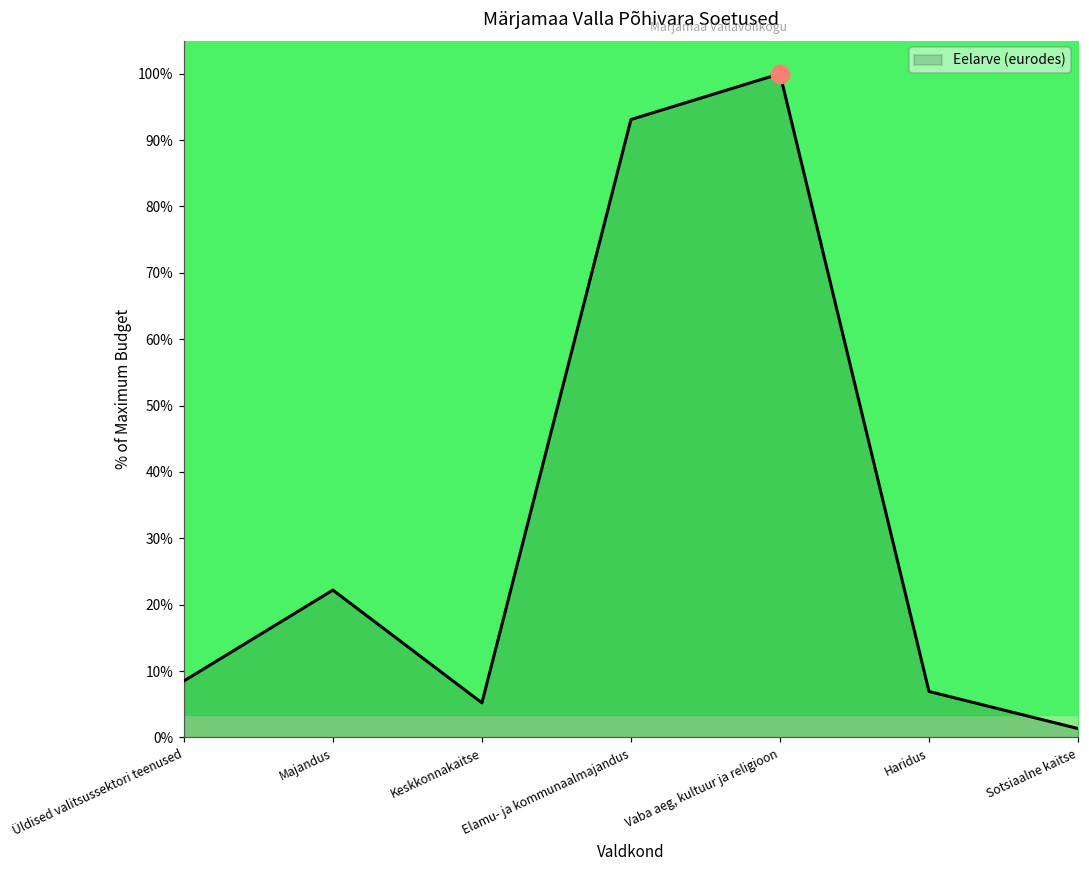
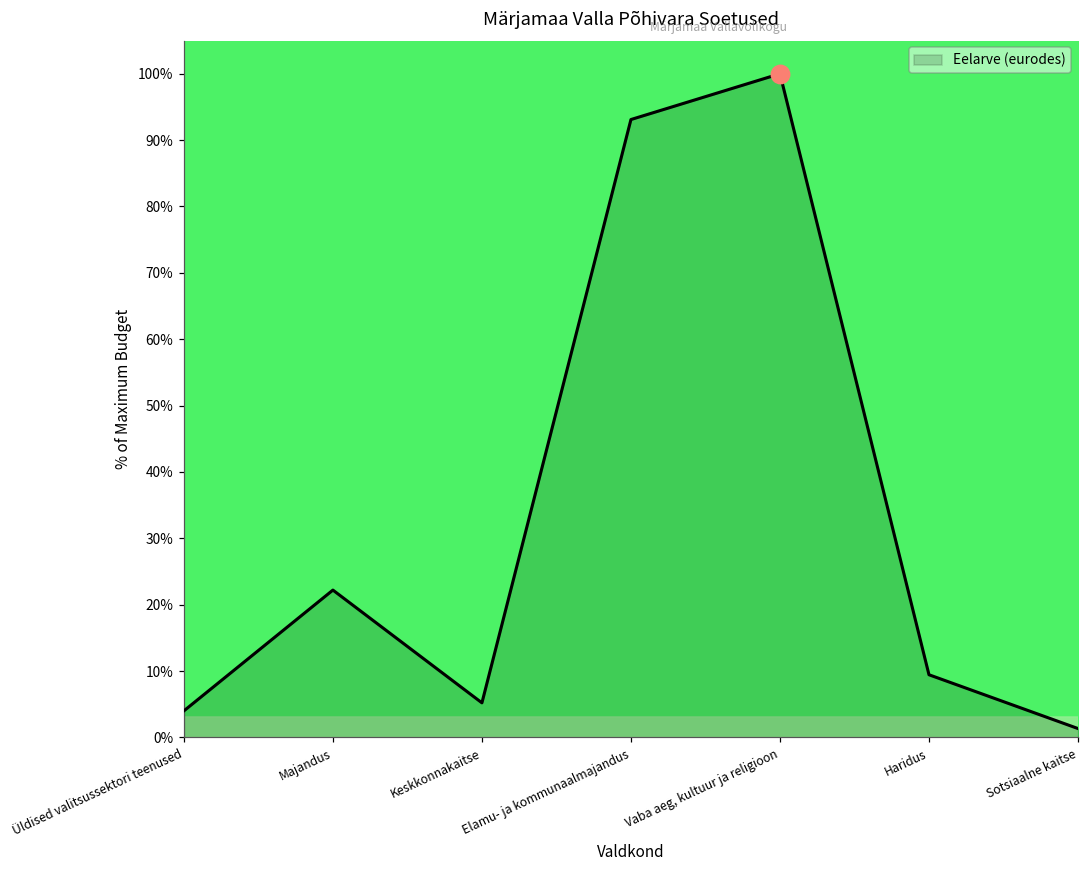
  {
    "Eelarve (eurodes)": {
-     "Üldised valitsussektori teenused": "8%",
+     "Üldised valitsussektori teenused": "4%",
      "Majandus": "22%",
      "Keskkonnakaitse": "5%",
      "Elamu- ja kommunaalmajandus": "93%",
-     "Haridus": "7%"
+     "Haridus": "9%"
    }
  }
